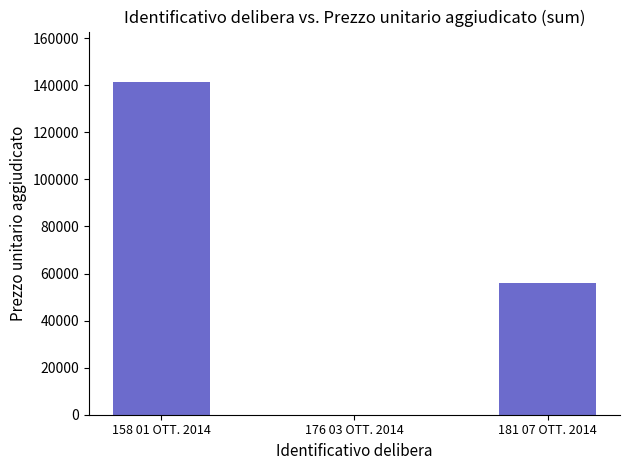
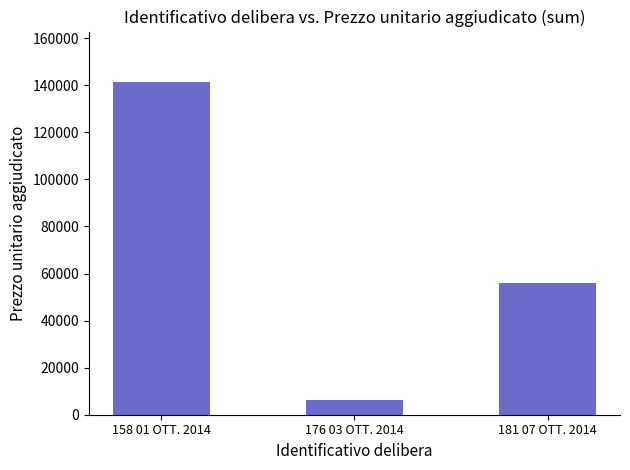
  {
    "158 01 OTT. 2014": 142000,
-   "176 03 OTT. 2014": 0,
+   "176 03 OTT. 2014": 6000,
    "181 07 OTT. 2014": 56000
  }
